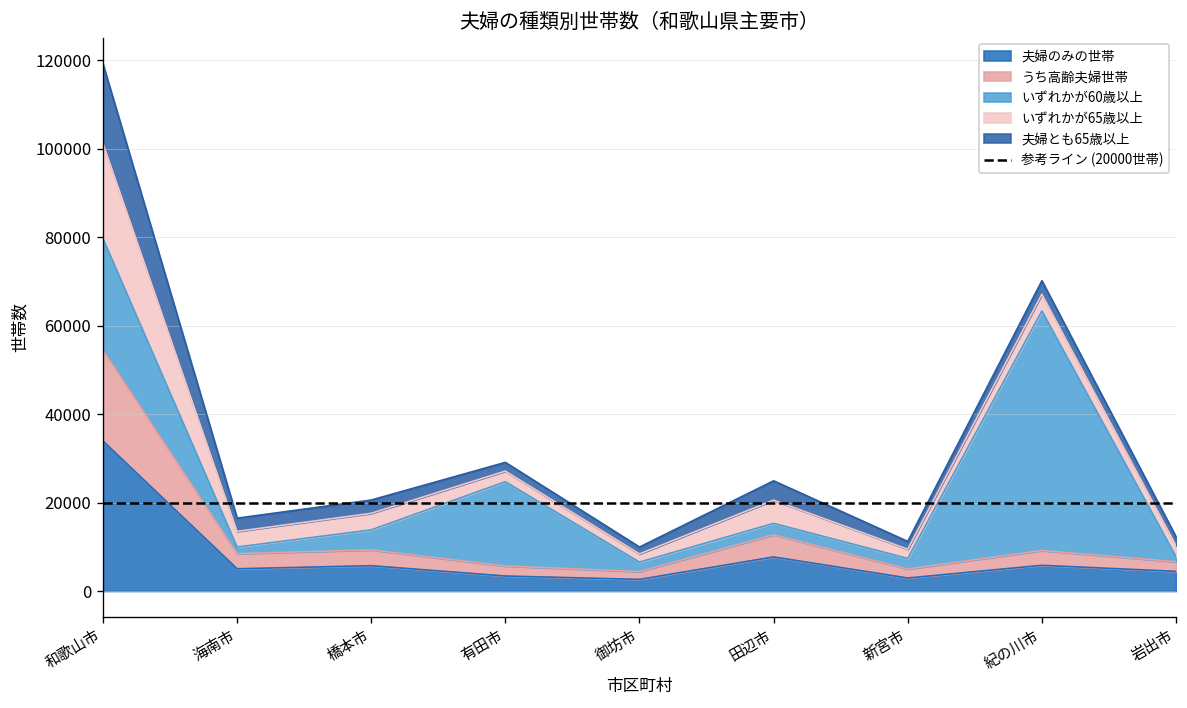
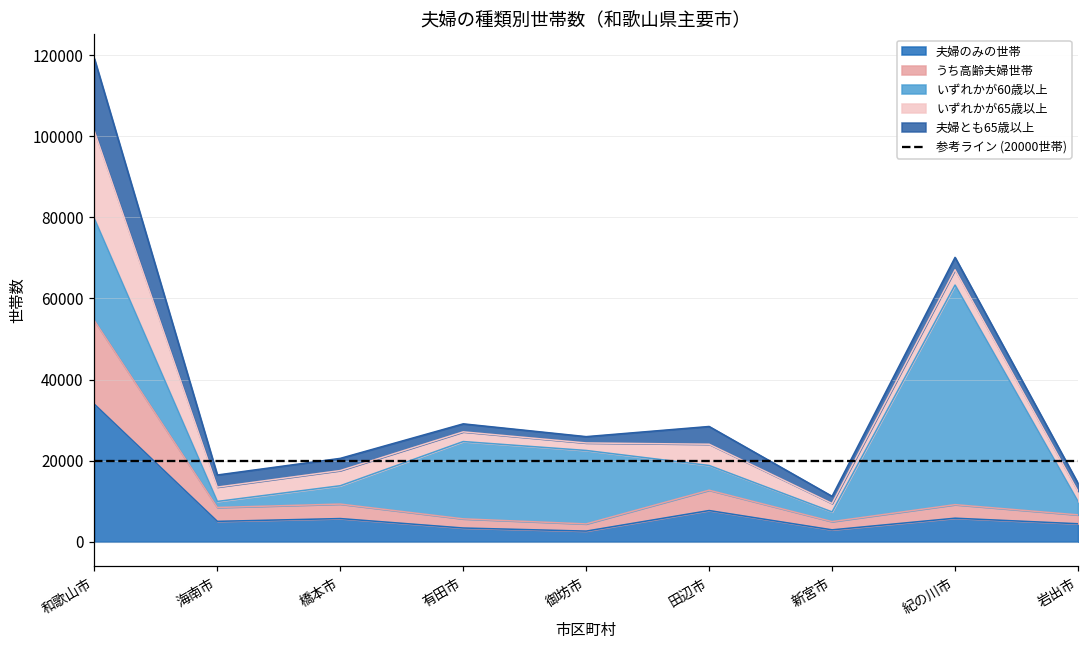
  {
    "いずれかが60歳以上": {
      "和歌山市": 25000,
      "海南市": 1000,
      "橋本市": 5000,
      "有田市": 19000,
-     "御坊市": 2000,
-     "田辺市": 3000,
+     "御坊市": 18000,
+     "田辺市": 6000,
      "新宮市": 2000,
      "紀の川市": 54000,
-     "岩出市": 1000
+     "岩出市": 3000
    }
  }
